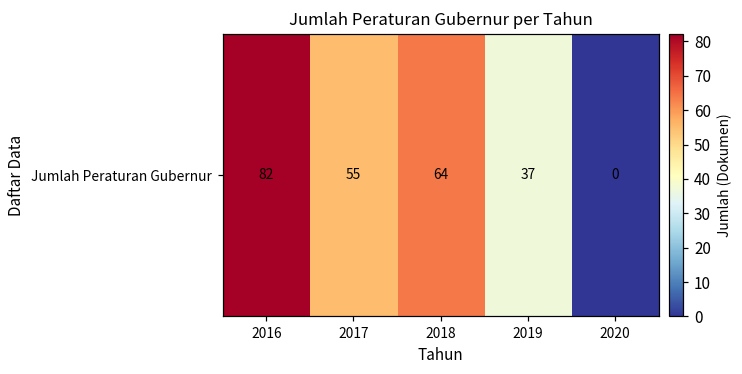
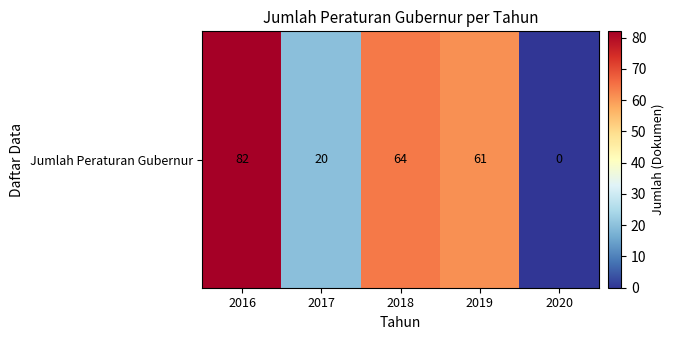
  {
    "Jumlah Peraturan Gubernur": {
      "2016": 82,
-     "2017": 55,
+     "2017": 20,
      "2018": 64,
-     "2019": 37,
+     "2019": 61,
      "2020": 0
    }
  }
